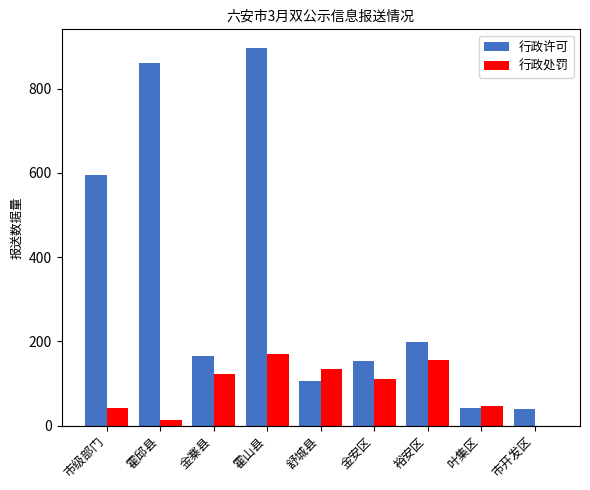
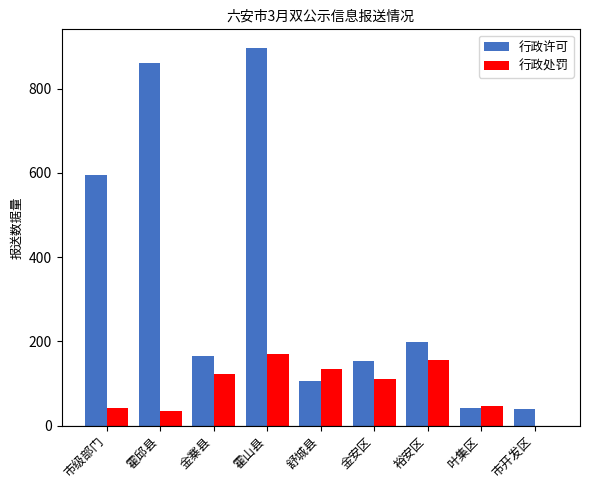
  {
    "行政许可": {
      "市级部门": 600,
      "霍邱县": 860,
      "金寨县": 170,
      "霍山县": 900,
      "舒城县": 110,
      "金安区": 150,
      "裕安区": 200,
      "叶集区": 40,
      "市开发区": 40
    },
    "行政处罚": {
      "市级部门": 40,
-     "霍邱县": 10,
+     "霍邱县": 40,
      "金寨县": 120,
      "霍山县": 170,
      "舒城县": 130,
      "金安区": 110,
      "裕安区": 160,
      "叶集区": 50,
      "市开发区": 0
    }
  }
